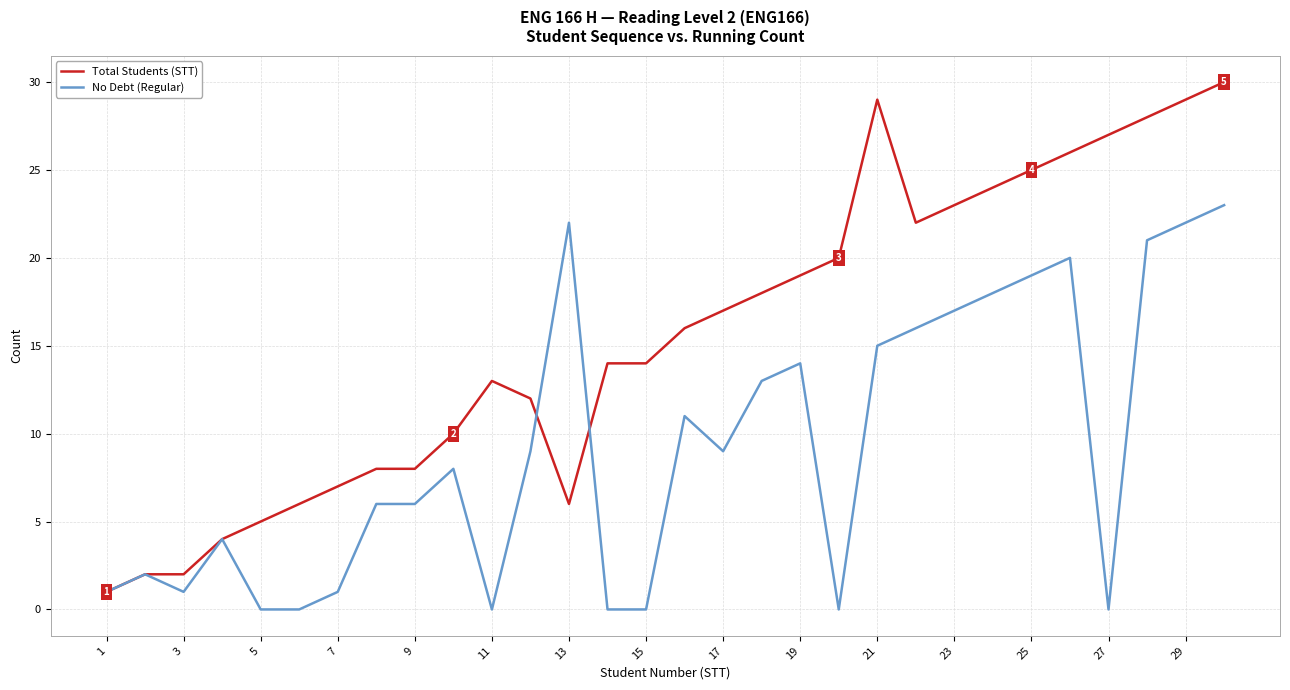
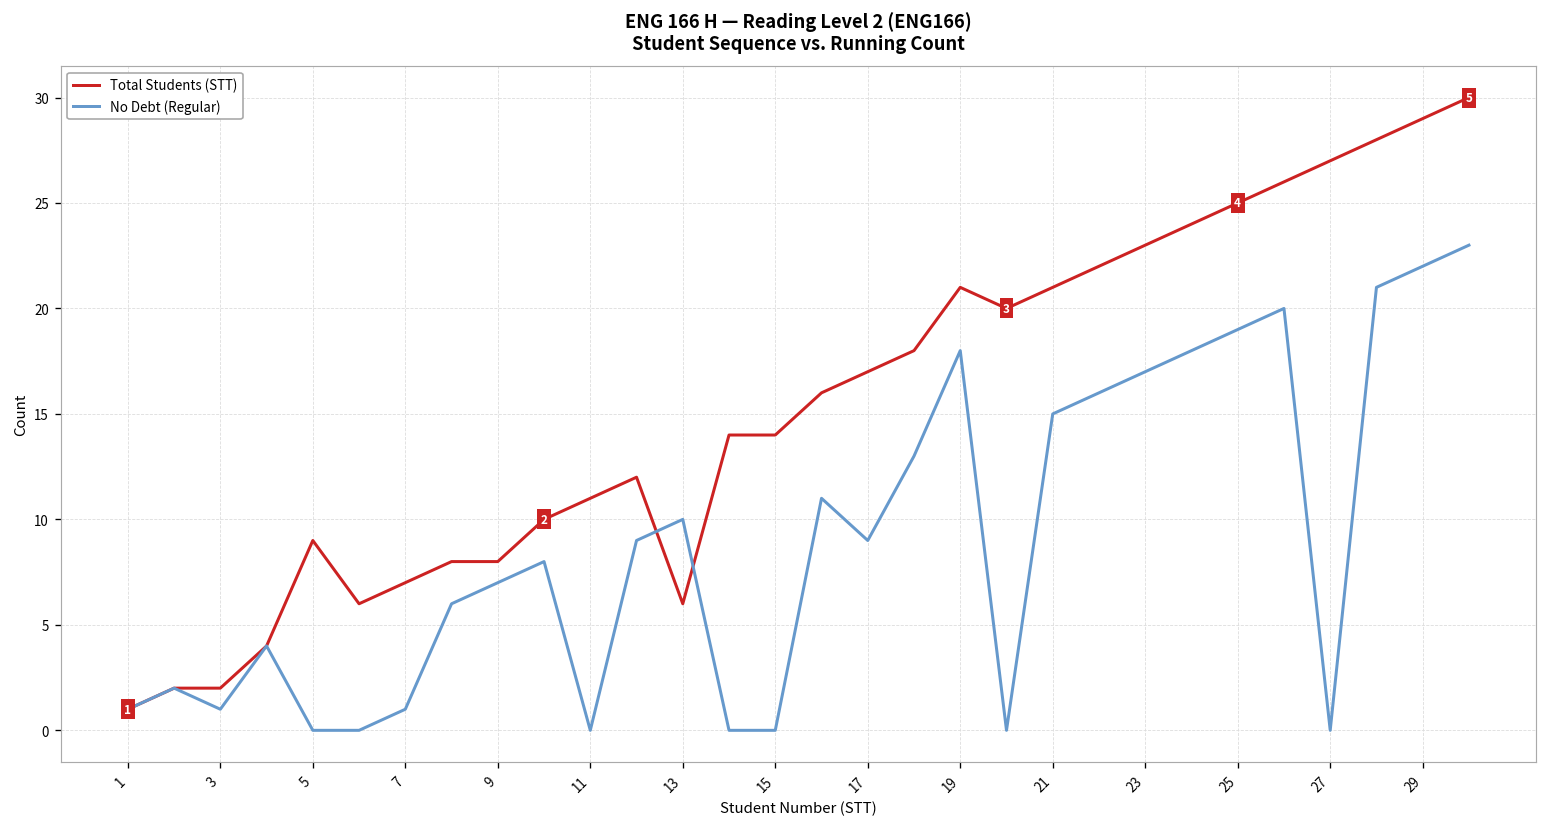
  {
    "Total Students (STT)": {
      "3": 2,
-     "5": 5,
+     "5": 9,
      "7": 7,
      "9": 8,
-     "11": 13,
+     "11": 11,
      "13": 6,
      "15": 14,
      "17": 17,
-     "19": 19,
-     "21": 29,
+     "19": 21,
+     "21": 21,
      "23": 23,
      "27": 27,
      "29": 29
    },
    "No Debt (Regular)": {
      "3": 1,
      "5": 0,
      "7": 1,
-     "9": 6,
+     "9": 7,
      "11": 0,
-     "13": 22,
+     "13": 10,
      "15": 0,
      "17": 9,
-     "19": 14,
+     "19": 18,
      "21": 15,
      "23": 17,
      "25": 19,
      "27": 0,
      "29": 22
    }
  }
